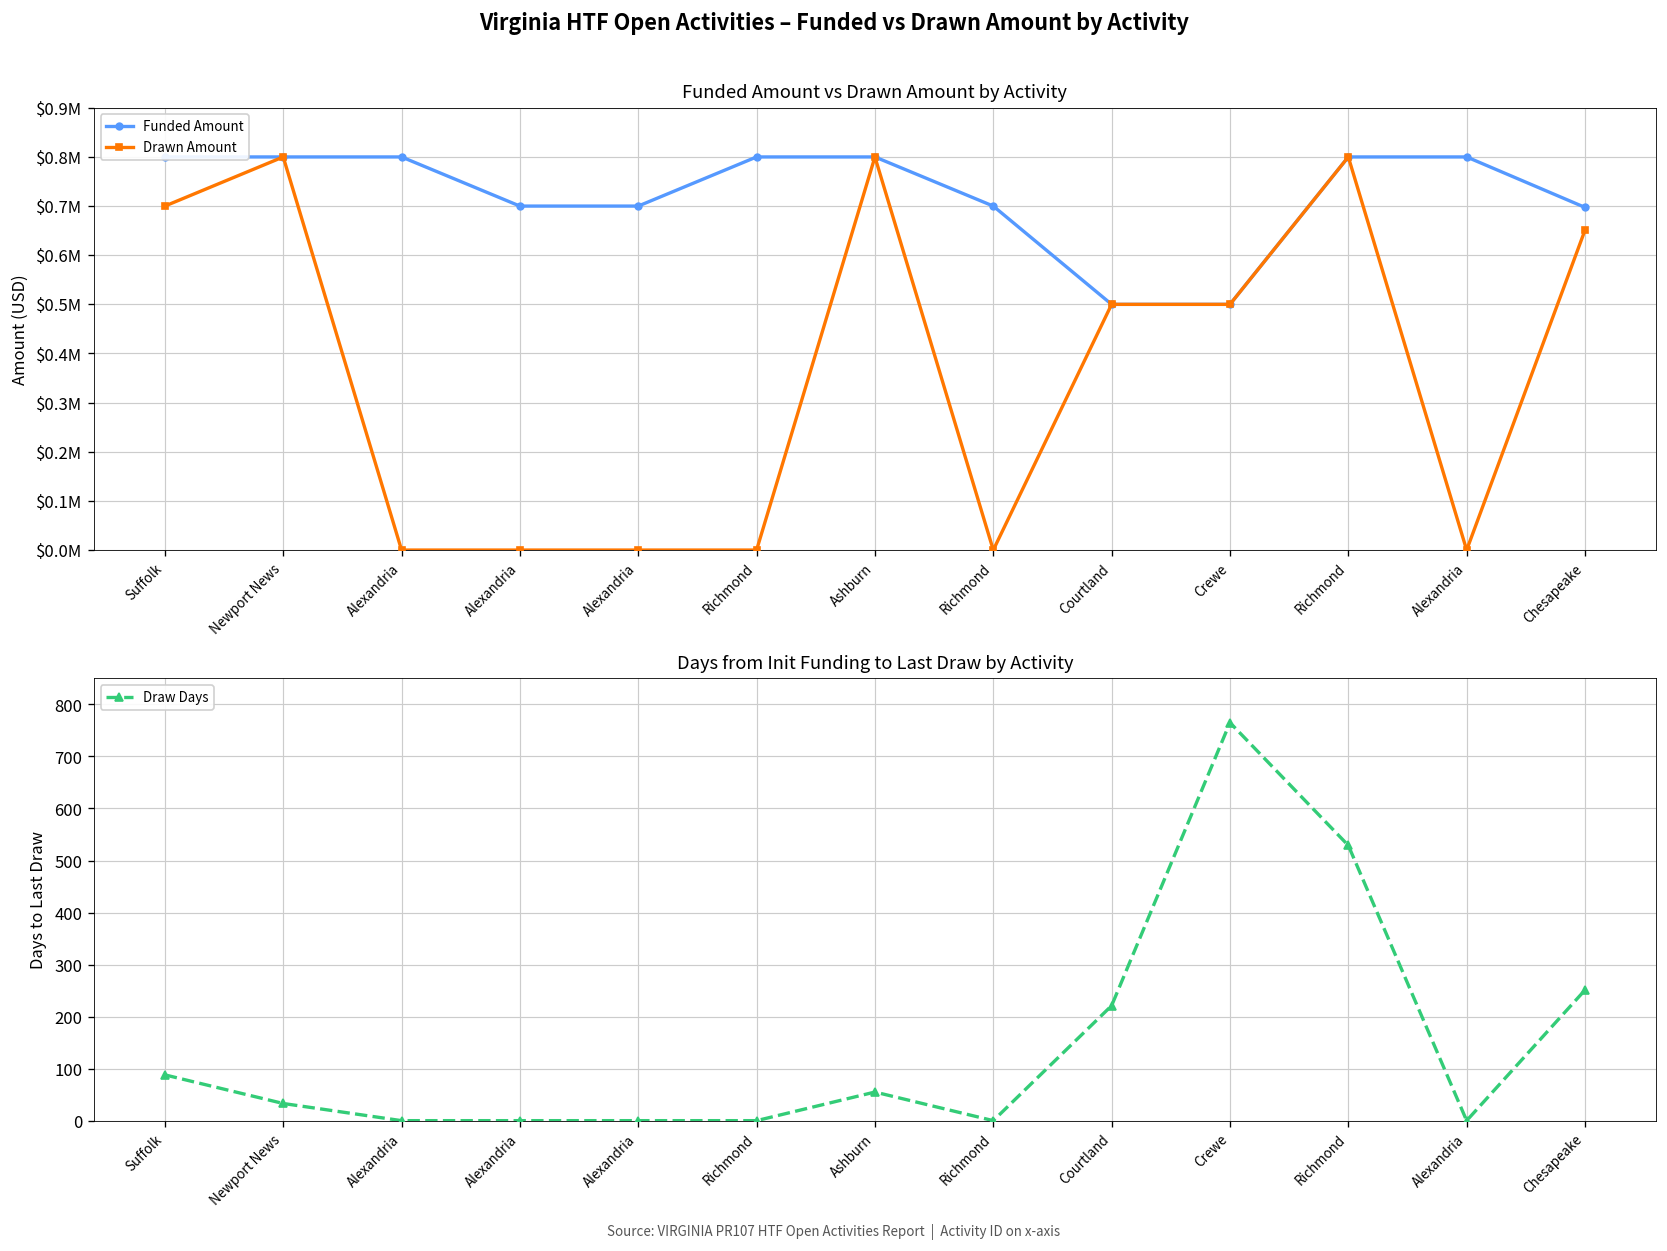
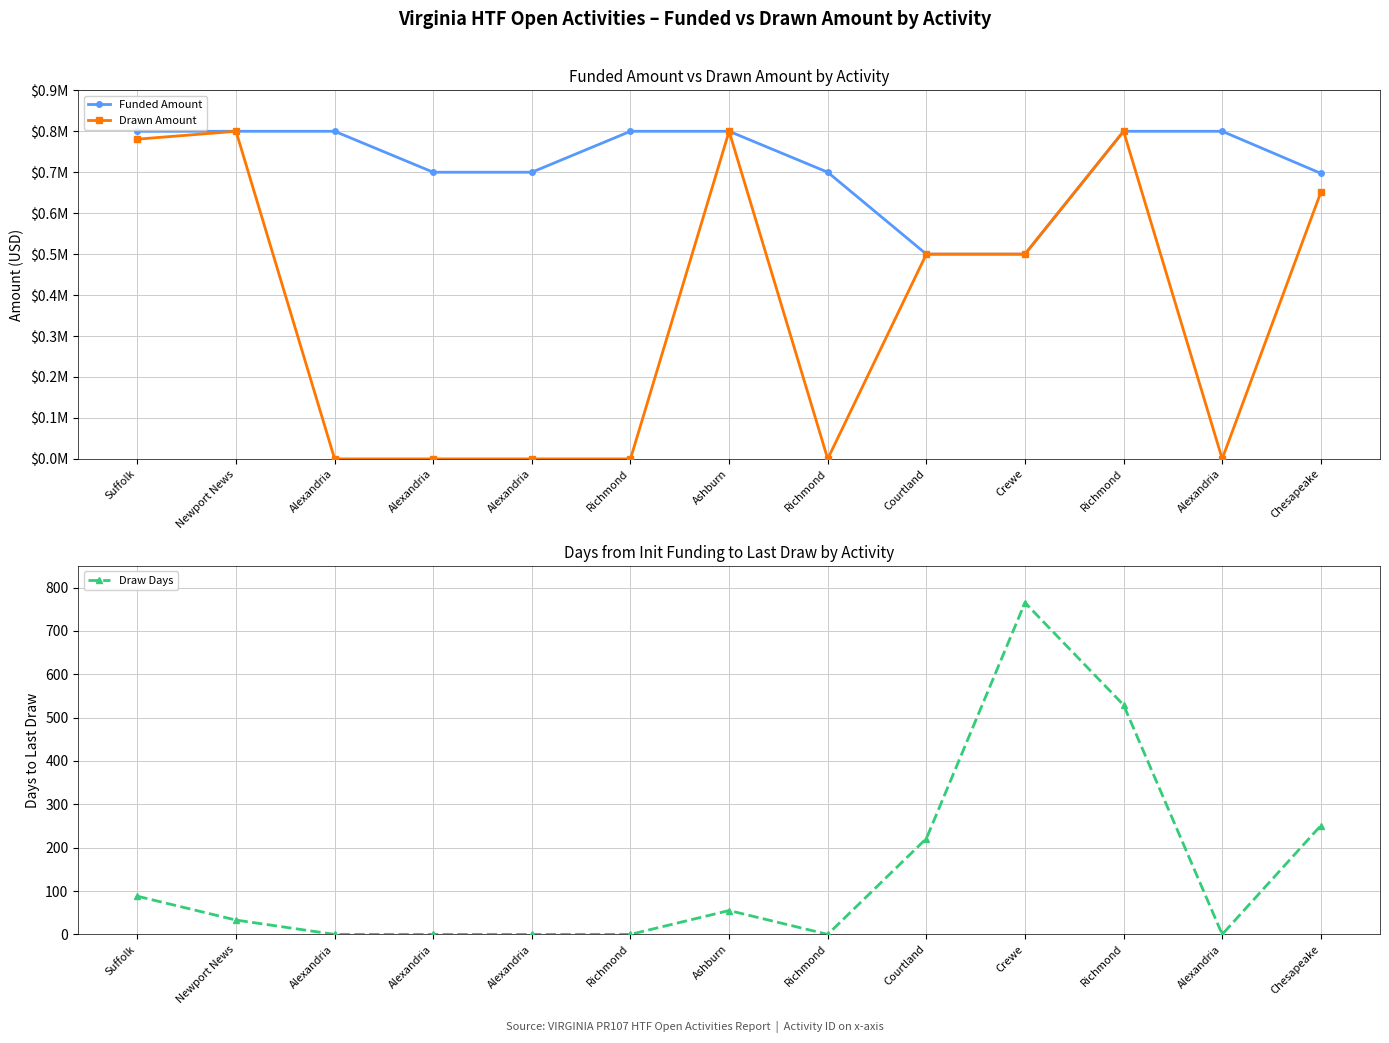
  {
    "Funded Amount vs Drawn Amount by Activity": {
      "Funded Amount": {
        "Suffolk": "$800000",
        "Chesapeake": "$700000"
      },
      "Drawn Amount": {
-       "Suffolk": "$700000",
+       "Suffolk": "$780000",
        "Chesapeake": "$650000"
      }
    },
    "Days from Init Funding to Last Draw by Activity": {
      "Suffolk": "90",
      "Newport News": "30",
      "Ashburn": "60",
      "Courtland": "220",
      "Crewe": "770",
      "Chesapeake": "250"
    }
  }
